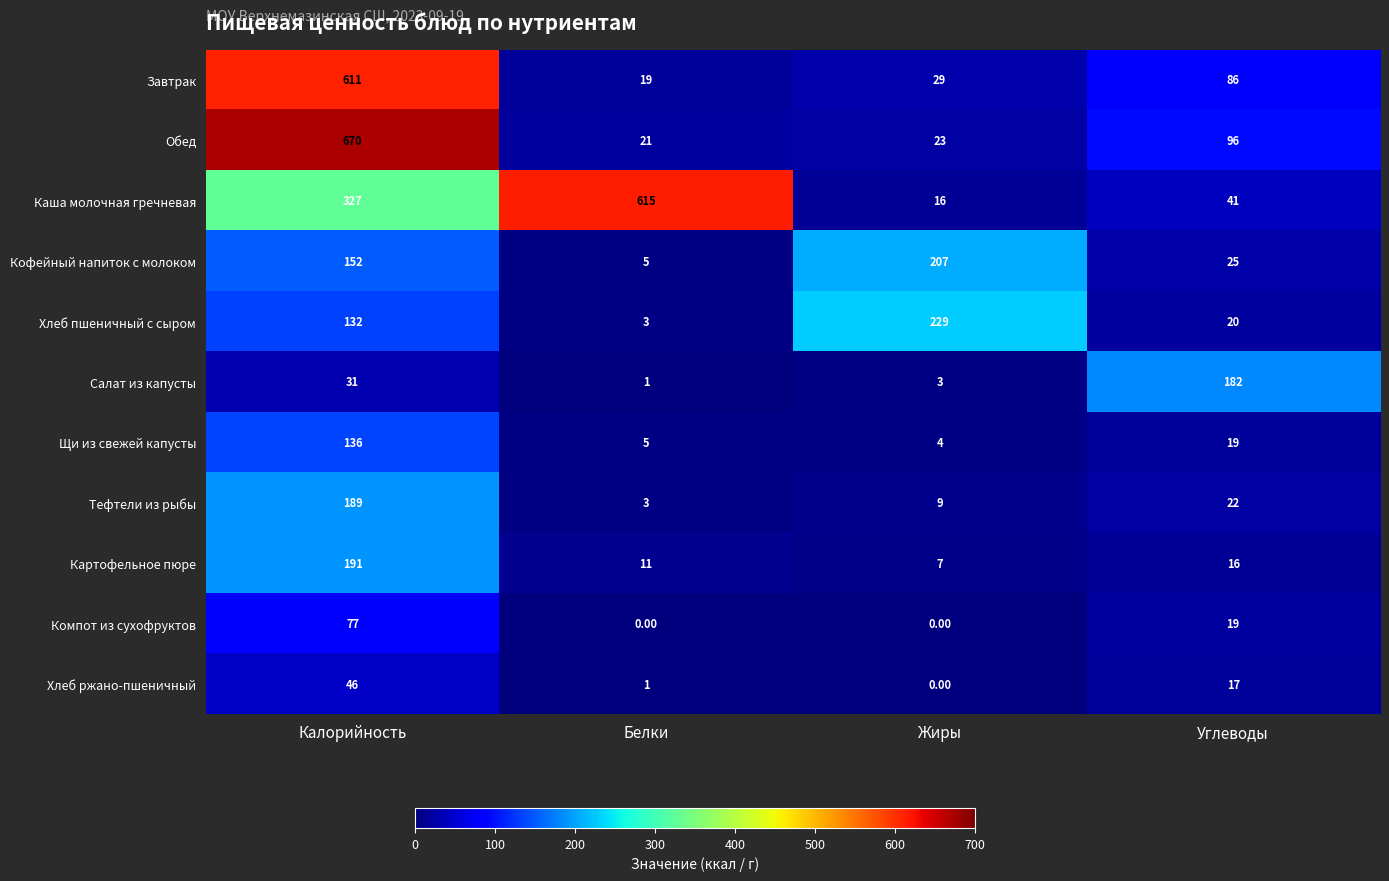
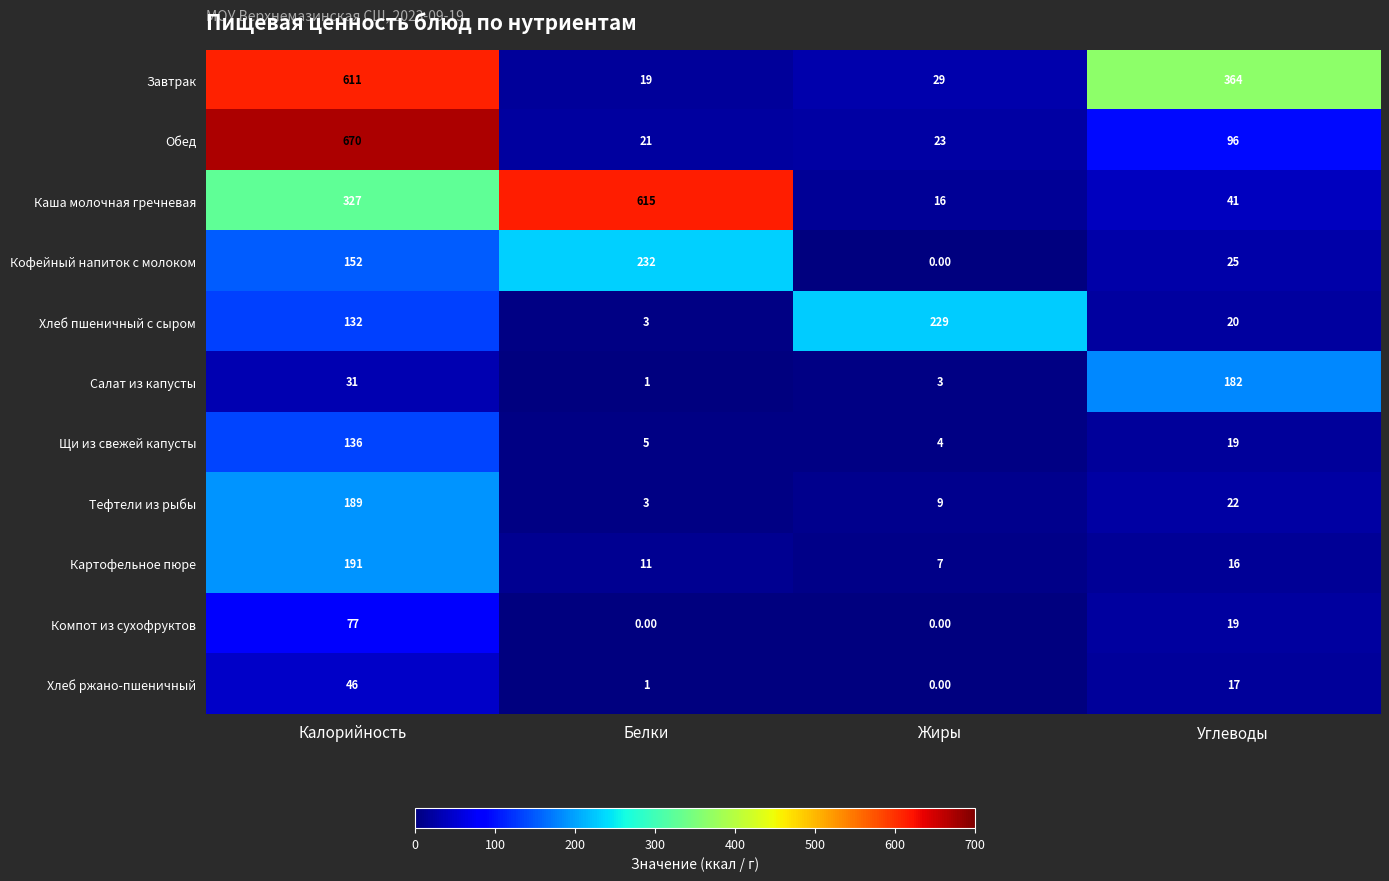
  {
    "Завтрак": {
      "Калорийность": 611,
      "Белки": 19,
      "Жиры": 29,
-     "Углеводы": 86
+     "Углеводы": 364
    },
    "Обед": {
      "Калорийность": 670,
      "Белки": 21,
      "Жиры": 23,
      "Углеводы": 96
    },
    "Каша молочная гречневая": {
      "Калорийность": 327,
      "Белки": 615,
      "Жиры": 16,
      "Углеводы": 41
    },
    "Кофейный напиток с молоком": {
      "Калорийность": 152,
-     "Белки": 5,
-     "Жиры": 207,
+     "Белки": 232,
+     "Жиры": 0.00,
      "Углеводы": 25
    },
    "Хлеб пшеничный с сыром": {
      "Калорийность": 132,
      "Белки": 3,
      "Жиры": 229,
      "Углеводы": 20
    },
    "Салат из капусты": {
      "Калорийность": 31,
      "Белки": 1,
      "Жиры": 3,
      "Углеводы": 182
    },
    "Щи из свежей капусты": {
      "Калорийность": 136,
      "Белки": 5,
      "Жиры": 4,
      "Углеводы": 19
    },
    "Тефтели из рыбы": {
      "Калорийность": 189,
      "Белки": 3,
      "Жиры": 9,
      "Углеводы": 22
    },
    "Картофельное пюре": {
      "Калорийность": 191,
      "Белки": 11,
      "Жиры": 7,
      "Углеводы": 16
    },
    "Компот из сухофруктов": {
      "Калорийность": 77,
      "Белки": 0.00,
      "Жиры": 0.00,
      "Углеводы": 19
    },
    "Хлеб ржано-пшеничный": {
      "Калорийность": 46,
      "Белки": 1,
      "Жиры": 0.00,
      "Углеводы": 17
    }
  }
